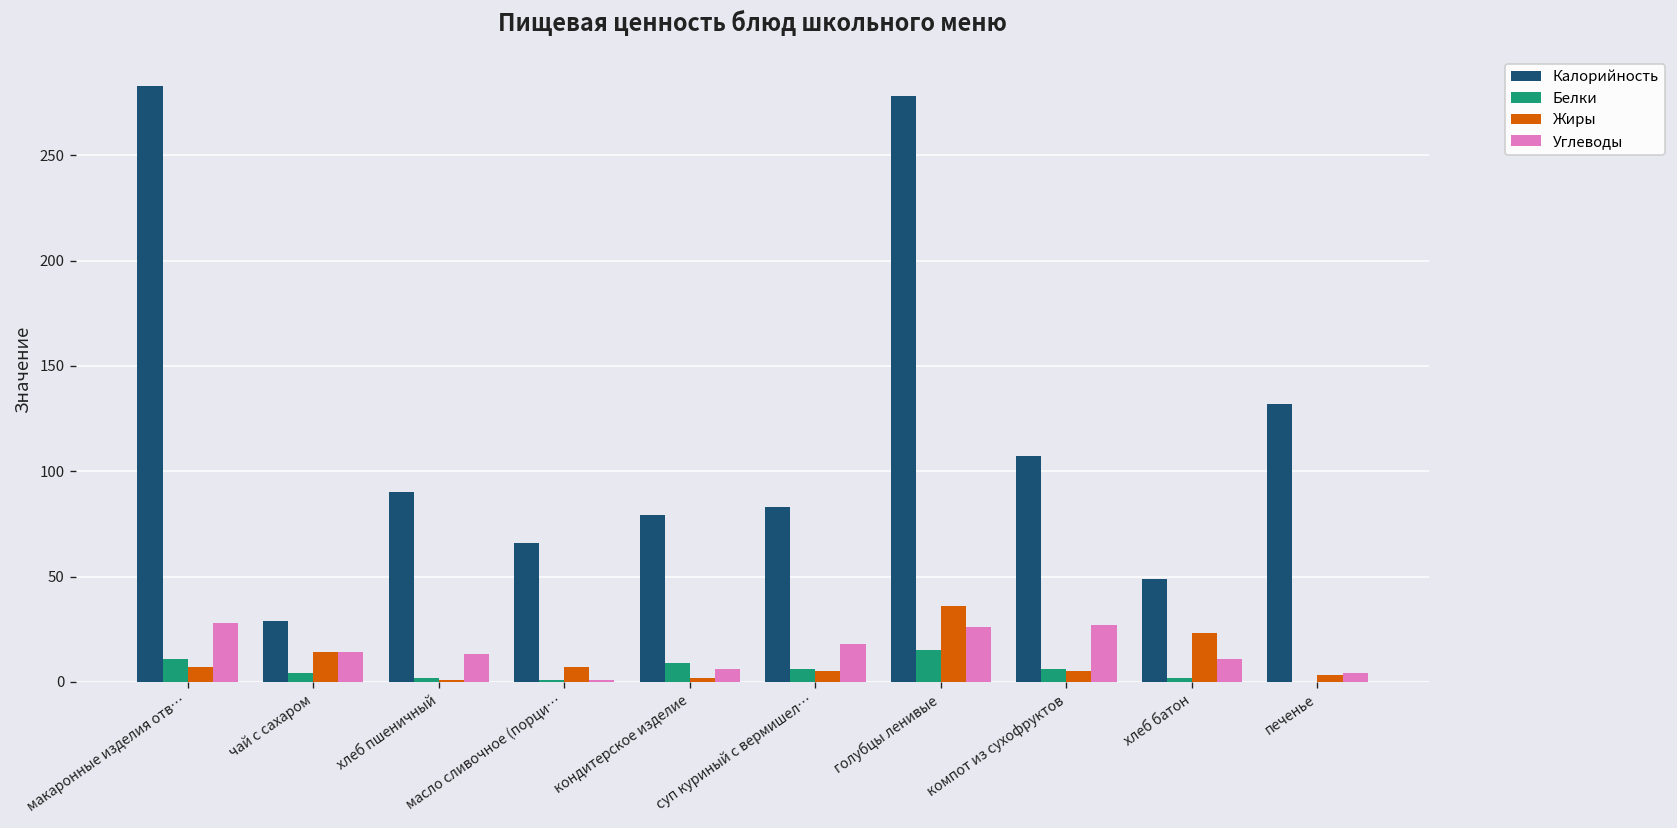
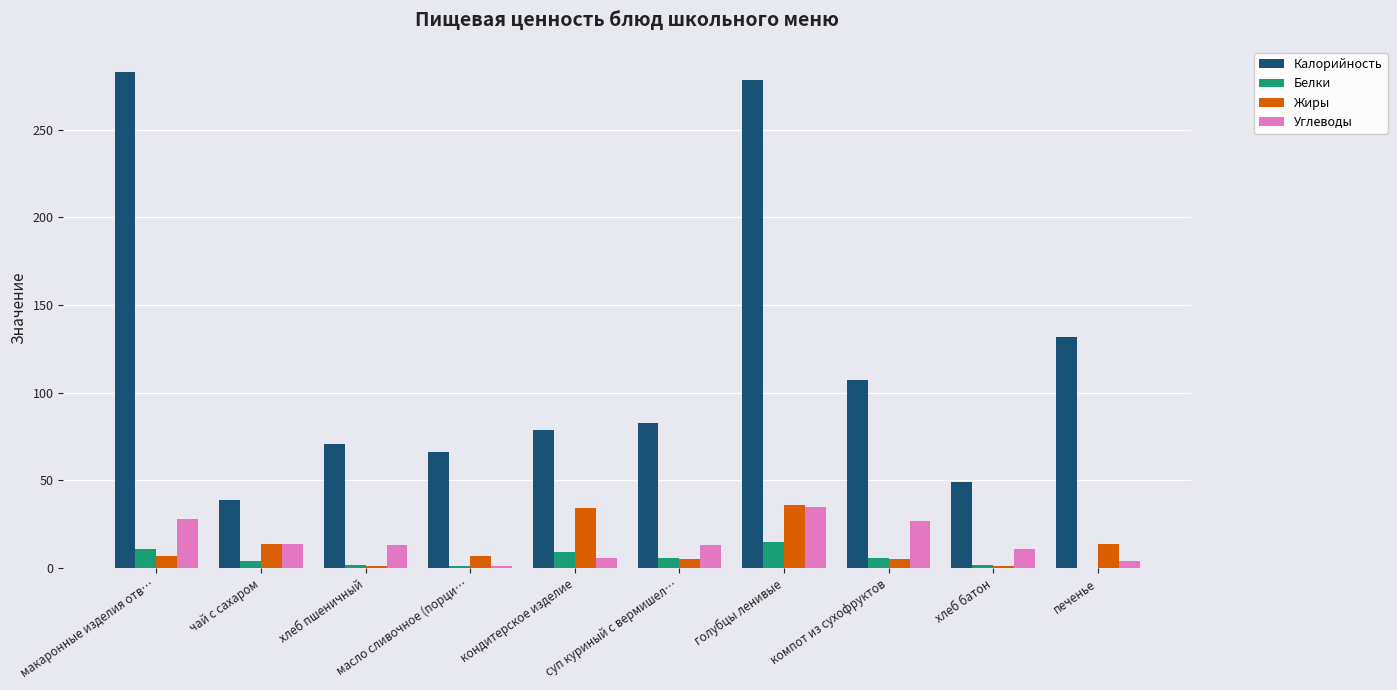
  {
    "Калорийность": {
      "макаронные изделия отв…": 283,
-     "чай с сахаром": 29,
-     "хлеб пшеничный": 90,
+     "чай с сахаром": 39,
+     "хлеб пшеничный": 71,
      "масло сливочное (порци…": 66,
      "кондитерское изделие": 79,
      "суп куриный с вермишел…": 83,
      "голубцы ленивые": 278,
      "компот из сухофруктов": 107,
      "хлеб батон": 49,
      "печенье": 132
    },
    "Белки": {
      "макаронные изделия отв…": 11,
      "чай с сахаром": 4,
      "хлеб пшеничный": 2,
      "кондитерское изделие": 9,
      "суп куриный с вермишел…": 6,
      "голубцы ленивые": 15,
      "компот из сухофруктов": 6,
      "хлеб батон": 2,
      "печенье": 0
    },
    "Жиры": {
      "макаронные изделия отв…": 7,
      "чай с сахаром": 14,
      "масло сливочное (порци…": 7,
-     "кондитерское изделие": 2,
+     "кондитерское изделие": 34,
      "суп куриный с вермишел…": 5,
      "голубцы ленивые": 36,
      "компот из сухофруктов": 5,
-     "хлеб батон": 23,
-     "печенье": 3
+     "хлеб батон": 1,
+     "печенье": 14
    },
    "Углеводы": {
      "макаронные изделия отв…": 28,
      "чай с сахаром": 14,
      "хлеб пшеничный": 13,
      "кондитерское изделие": 6,
-     "суп куриный с вермишел…": 18,
-     "голубцы ленивые": 26,
+     "суп куриный с вермишел…": 13,
+     "голубцы ленивые": 35,
      "компот из сухофруктов": 27,
      "хлеб батон": 11,
      "печенье": 4
    }
  }
